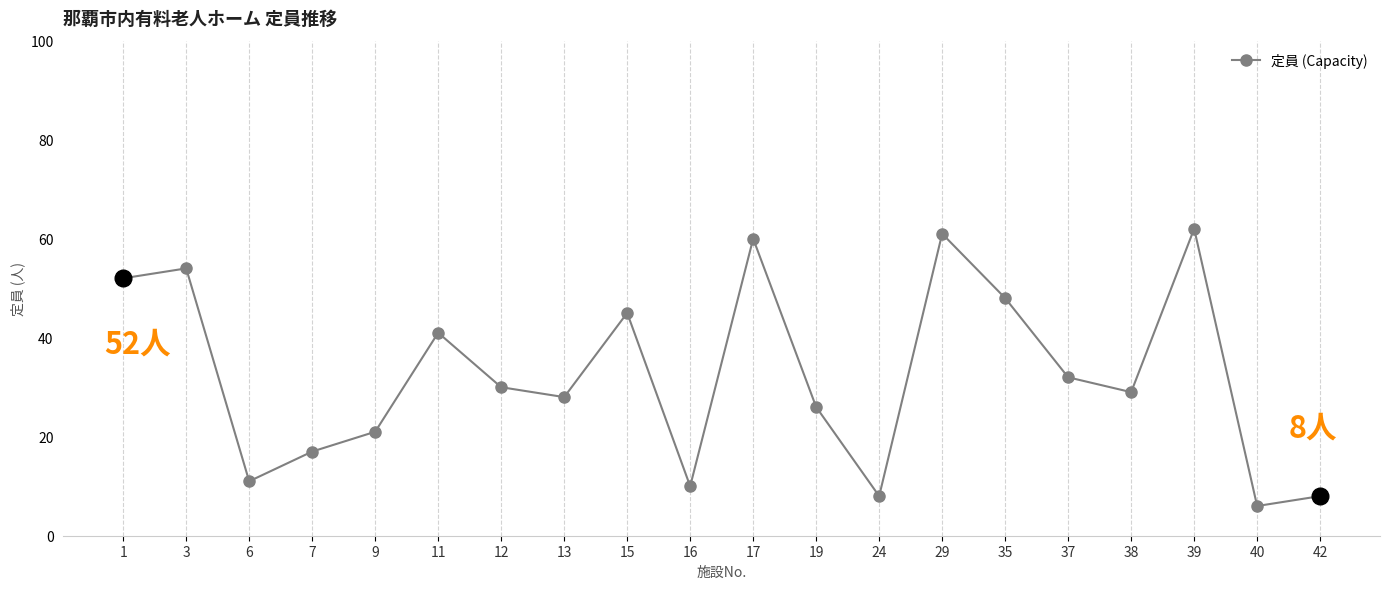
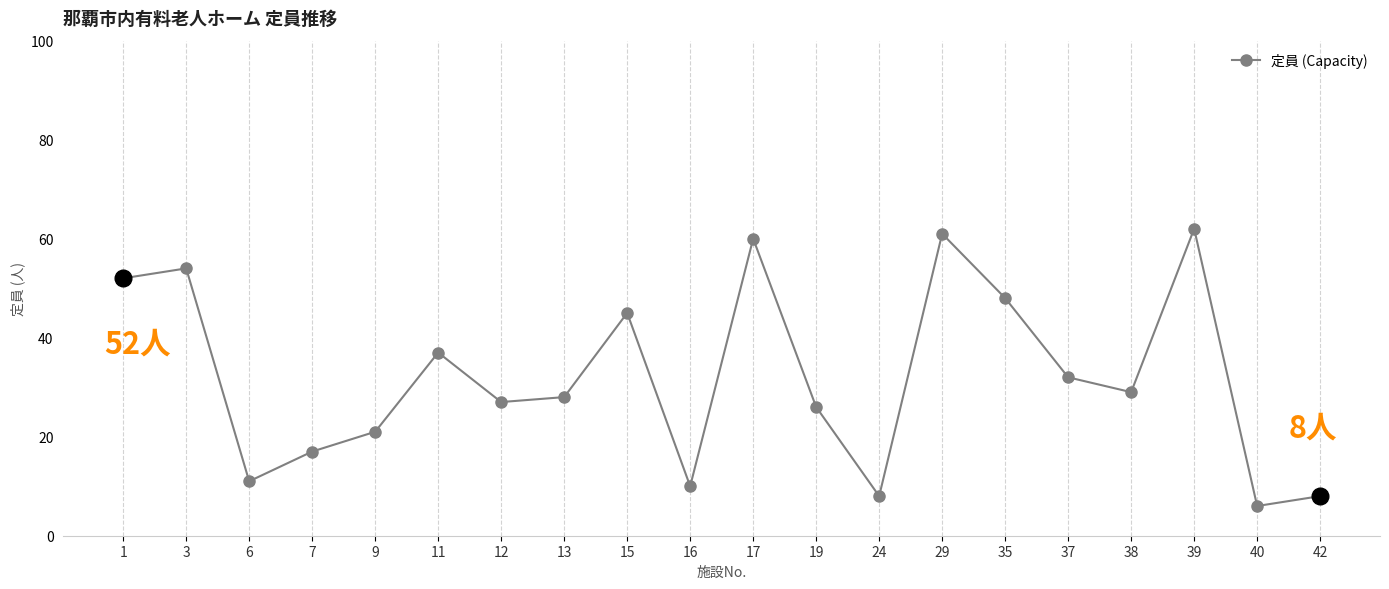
  {
    "定員 (Capacity)": {
      "3": 54,
      "6": 11,
      "7": 17,
      "9": 21,
-     "11": 41,
-     "12": 30,
+     "11": 37,
+     "12": 27,
      "13": 28,
      "15": 45,
      "16": 10,
      "17": 60,
      "19": 26,
      "24": 8,
      "29": 61,
      "35": 48,
      "37": 32,
      "38": 29,
      "39": 62,
      "40": 6
    }
  }
